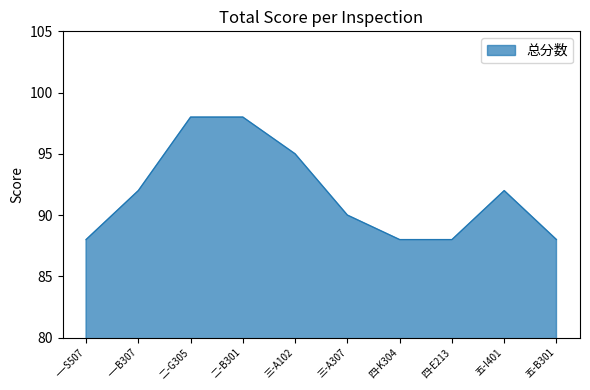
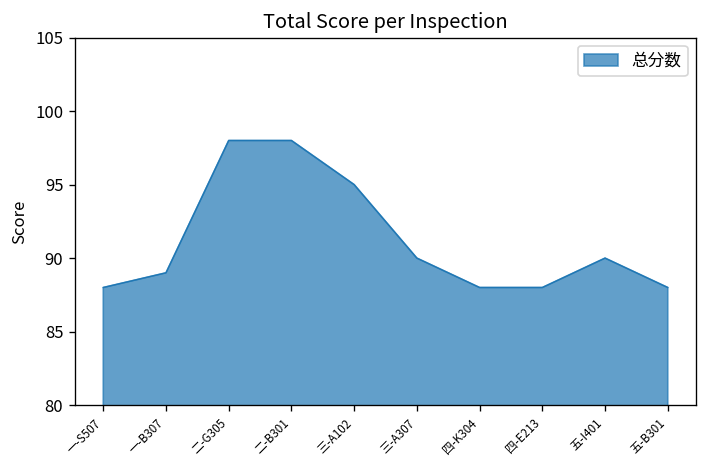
  {
    "一-S507": 88,
-   "一-B307": 92,
+   "一-B307": 89,
    "二-G305": 98,
    "二-B301": 98,
    "三-A102": 95,
    "三-A307": 90,
    "四-K304": 88,
    "四-E213": 88,
-   "五-I401": 92,
+   "五-I401": 90,
    "五-B301": 88
  }
